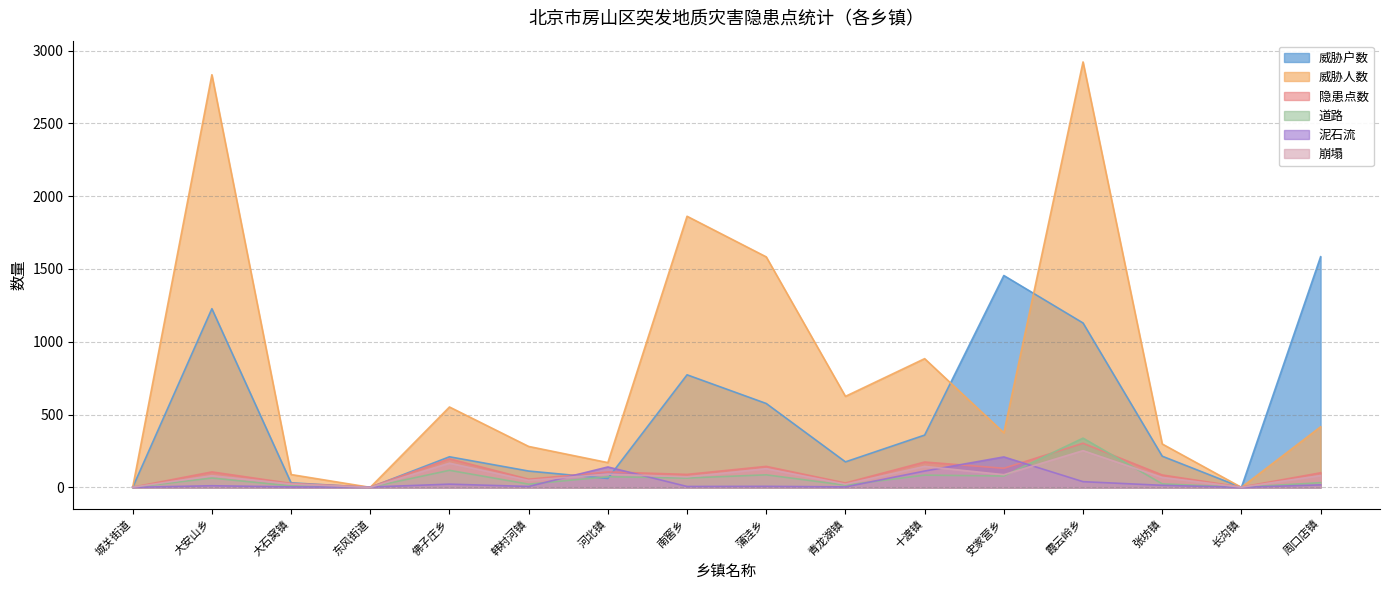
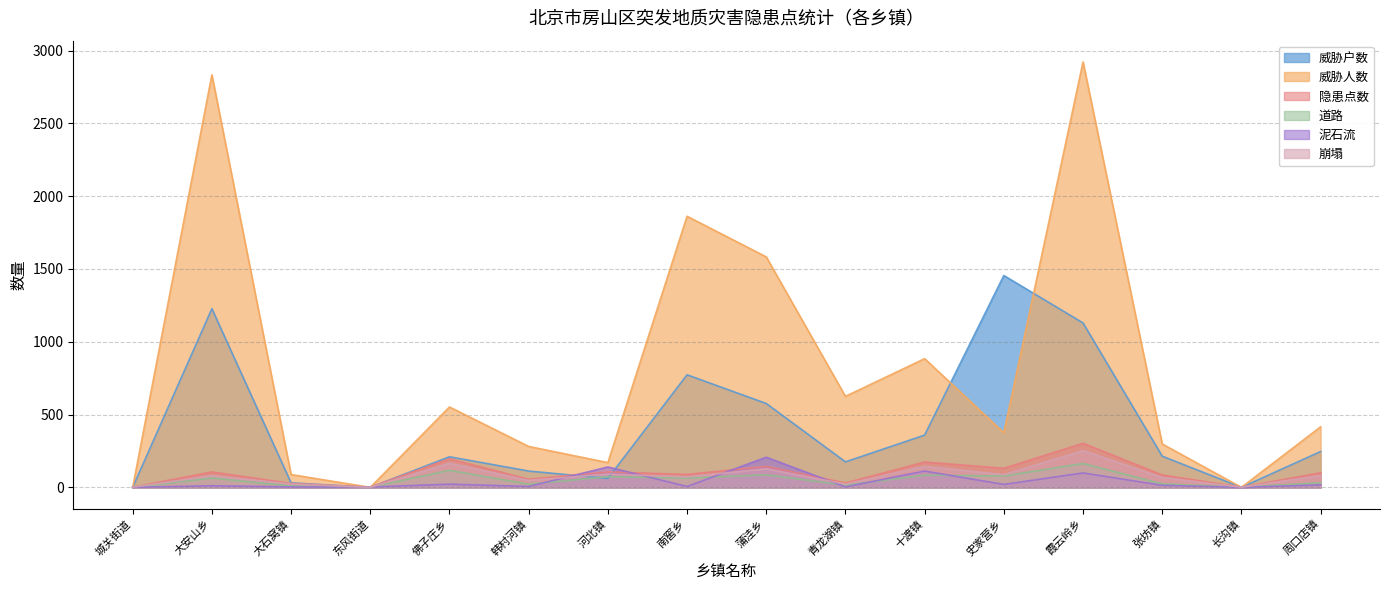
  {
    "威胁户数": {
      "大安山乡": 1230,
      "韩村河镇": 110,
      "南窖乡": 770,
      "蒲洼乡": 580,
      "青龙湖镇": 180,
      "十渡镇": 360,
      "史家营乡": 1460,
      "霞云岭乡": 1130,
      "张坊镇": 210,
-     "周口店镇": 1580
+     "周口店镇": 250
    },
    "道路": {
      "佛子庄乡": 120,
      "蒲洼乡": 90,
      "十渡镇": 80,
-     "霞云岭乡": 340
+     "霞云岭乡": 160
    },
    "泥石流": {
      "大安山乡": 10,
      "佛子庄乡": 20,
      "河北镇": 140,
      "南窖乡": 10,
-     "蒲洼乡": 10,
+     "蒲洼乡": 210,
      "十渡镇": 110,
-     "史家营乡": 210,
-     "霞云岭乡": 40
+     "史家营乡": 20,
+     "霞云岭乡": 100
    }
  }
